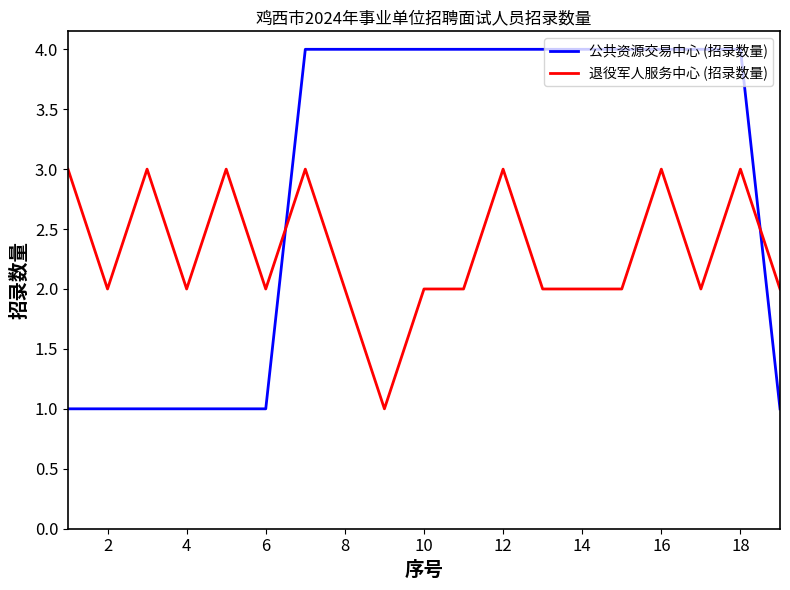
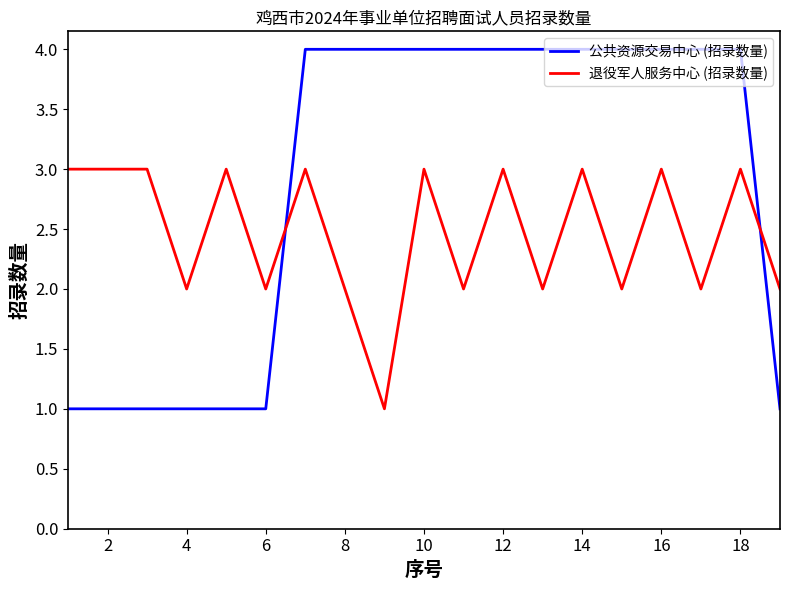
  {
    "公共资源交易中心 (招录数量)": {
      "2": 1,
      "4": 1,
      "6": 1,
      "8": 4,
      "10": 4,
      "12": 4
    },
    "退役军人服务中心 (招录数量)": {
-     "2": 2,
+     "2": 3,
      "4": 2,
      "6": 2,
      "8": 2,
-     "10": 2,
+     "10": 3,
      "12": 3,
-     "14": 2,
+     "14": 3,
      "16": 3,
      "18": 3
    }
  }
